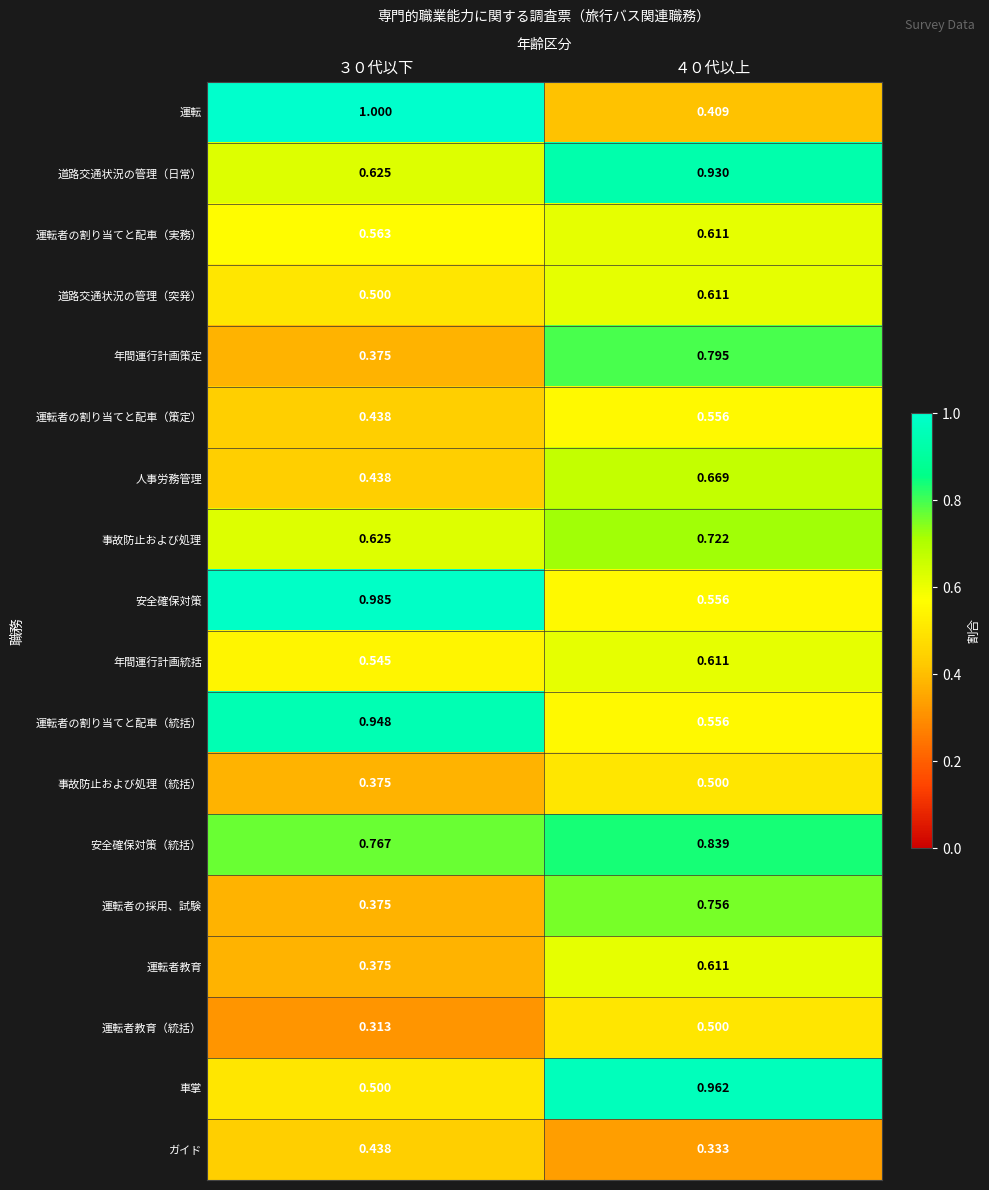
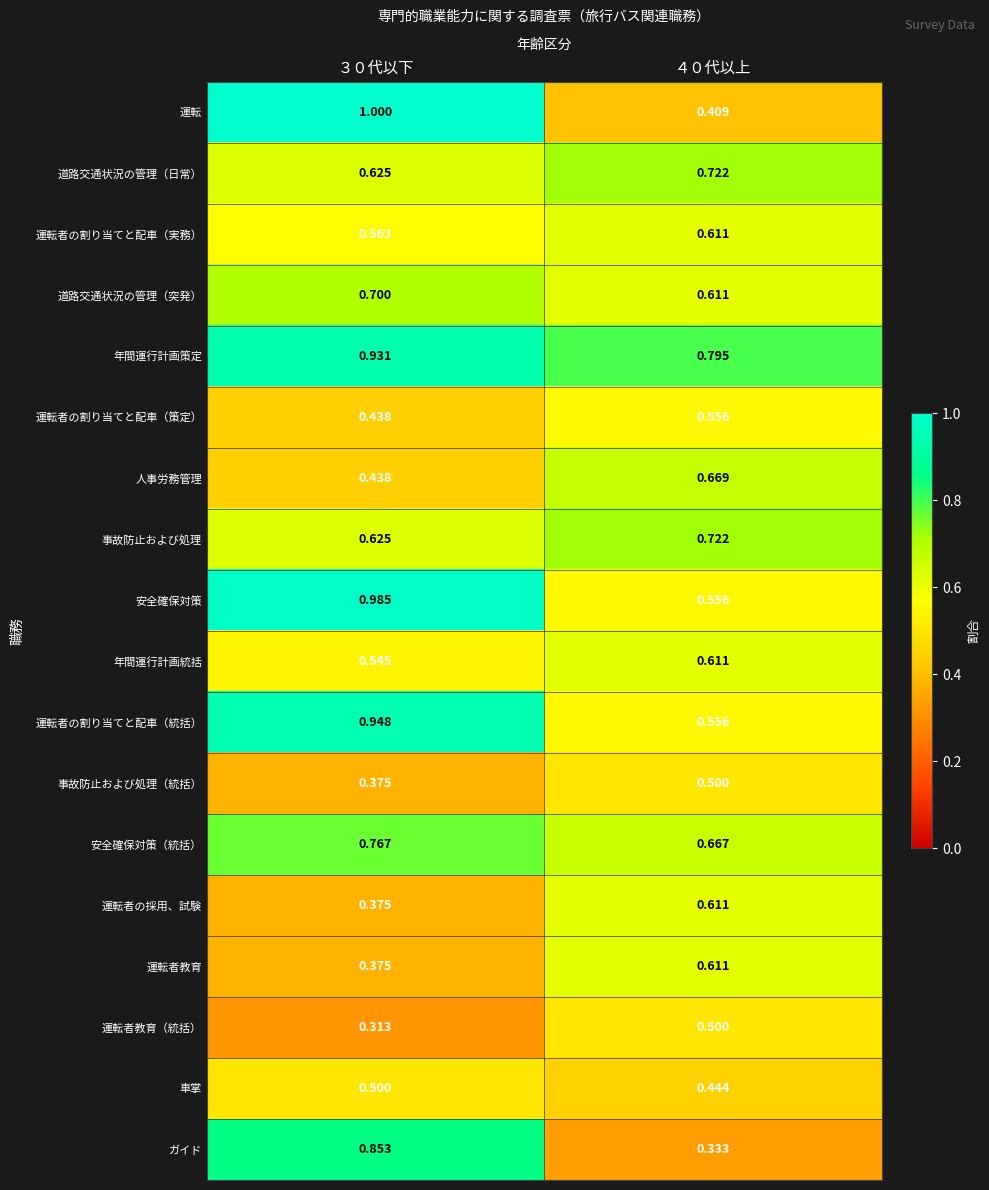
  {
    "運転": {
      "３０代以下": 1.000,
      "４０代以上": 0.409
    },
    "道路交通状況の管理（日常）": {
      "３０代以下": 0.625,
-     "４０代以上": 0.930
+     "４０代以上": 0.722
    },
    "運転者の割り当てと配車（実務）": {
      "３０代以下": 0.563,
      "４０代以上": 0.611
    },
    "道路交通状況の管理（突発）": {
-     "３０代以下": 0.500,
+     "３０代以下": 0.700,
      "４０代以上": 0.611
    },
    "年間運行計画策定": {
-     "３０代以下": 0.375,
+     "３０代以下": 0.931,
      "４０代以上": 0.795
    },
    "運転者の割り当てと配車（策定）": {
      "３０代以下": 0.438,
      "４０代以上": 0.556
    },
    "人事労務管理": {
      "３０代以下": 0.438,
      "４０代以上": 0.669
    },
    "事故防止および処理": {
      "３０代以下": 0.625,
      "４０代以上": 0.722
    },
    "安全確保対策": {
      "３０代以下": 0.985,
      "４０代以上": 0.556
    },
    "年間運行計画統括": {
      "３０代以下": 0.545,
      "４０代以上": 0.611
    },
    "運転者の割り当てと配車（統括）": {
      "３０代以下": 0.948,
      "４０代以上": 0.556
    },
    "事故防止および処理（統括）": {
      "３０代以下": 0.375,
      "４０代以上": 0.500
    },
    "安全確保対策（統括）": {
      "３０代以下": 0.767,
-     "４０代以上": 0.839
+     "４０代以上": 0.667
    },
    "運転者の採用、試験": {
      "３０代以下": 0.375,
-     "４０代以上": 0.756
+     "４０代以上": 0.611
    },
    "運転者教育": {
      "３０代以下": 0.375,
      "４０代以上": 0.611
    },
    "運転者教育（統括）": {
      "３０代以下": 0.313,
      "４０代以上": 0.500
    },
    "車掌": {
      "３０代以下": 0.500,
-     "４０代以上": 0.962
+     "４０代以上": 0.444
    },
    "ガイド": {
-     "３０代以下": 0.438,
+     "３０代以下": 0.853,
      "４０代以上": 0.333
    }
  }
